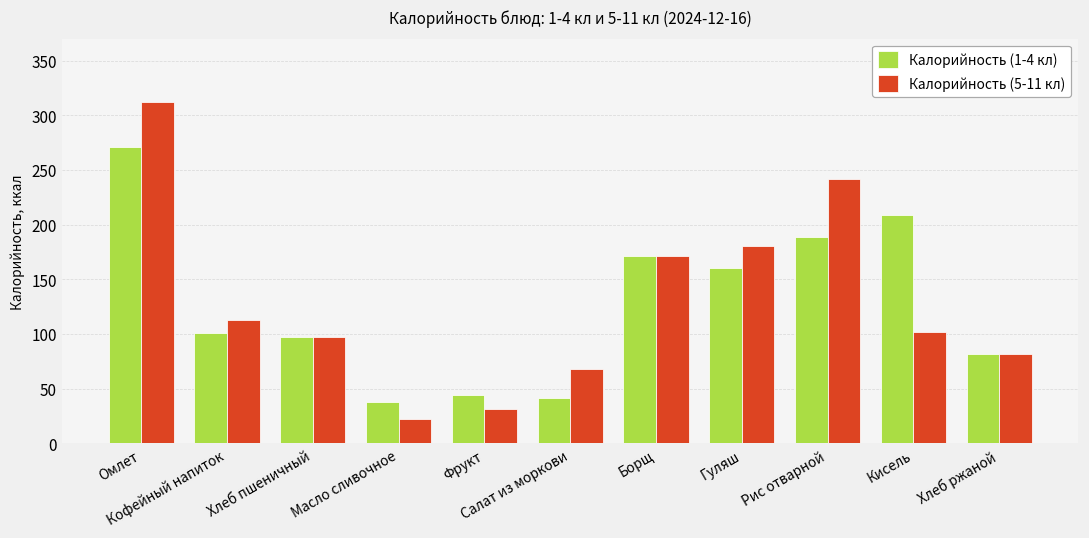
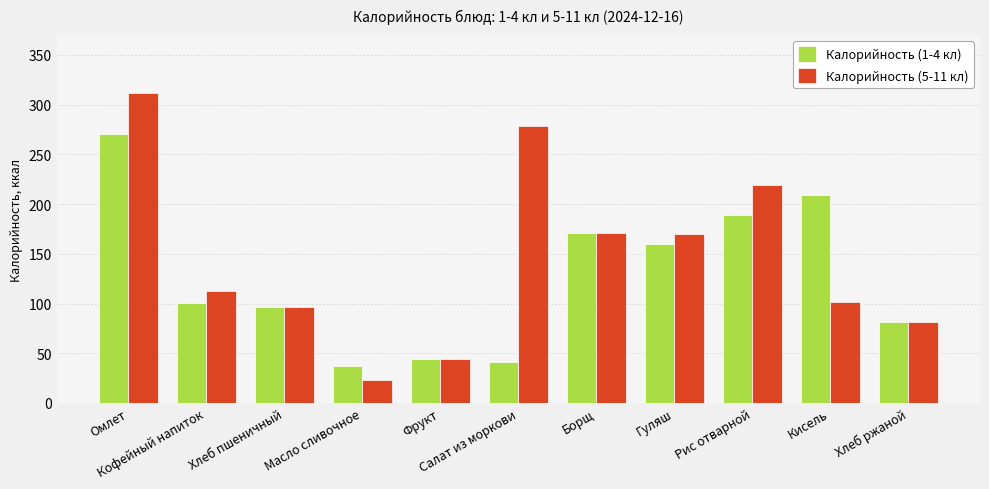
  {
    "Калорийность (1-4 кл)": {
      "Омлет": 270,
      "Кофейный напиток": 100,
      "Хлеб пшеничный": 100,
      "Масло сливочное": 40,
      "Фрукт": 40,
      "Салат из моркови": 40,
      "Борщ": 170,
      "Гуляш": 160,
      "Рис отварной": 190,
      "Кисель": 210,
      "Хлеб ржаной": 80
    },
    "Калорийность (5-11 кл)": {
      "Омлет": 310,
      "Кофейный напиток": 110,
      "Хлеб пшеничный": 100,
      "Масло сливочное": 20,
-     "Фрукт": 30,
-     "Салат из моркови": 70,
+     "Фрукт": 40,
+     "Салат из моркови": 280,
      "Борщ": 170,
-     "Гуляш": 180,
-     "Рис отварной": 240,
+     "Гуляш": 170,
+     "Рис отварной": 220,
      "Кисель": 100,
      "Хлеб ржаной": 80
    }
  }
